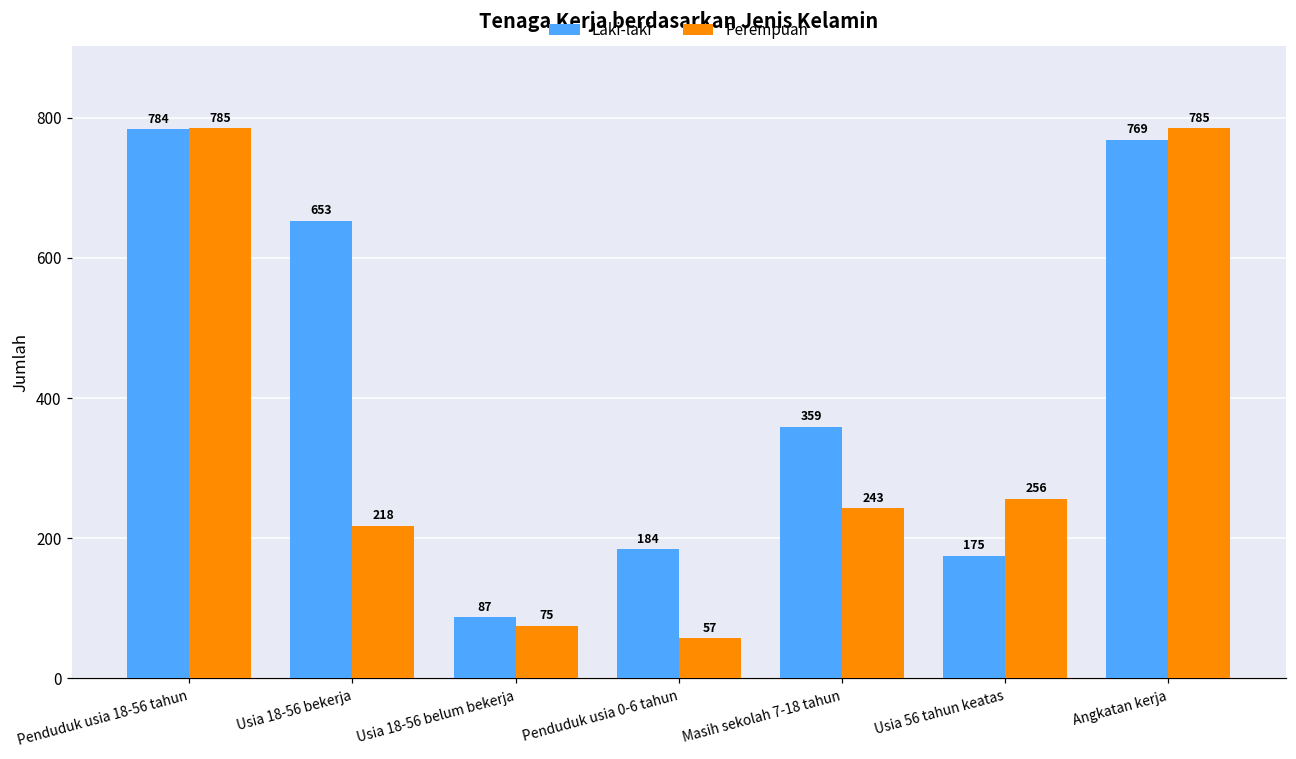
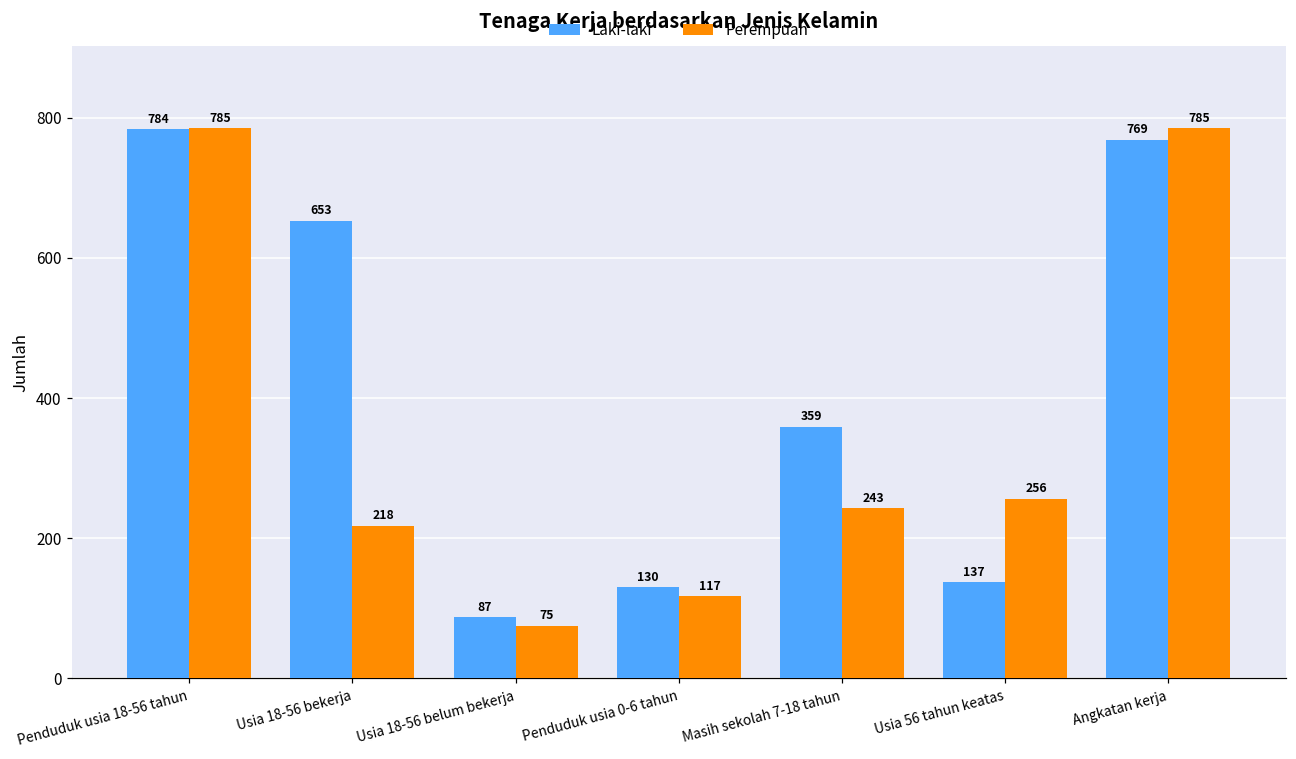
  {
    "Laki-laki": {
      "Penduduk usia 18-56 tahun": 784,
      "Usia 18-56 bekerja": 653,
      "Usia 18-56 belum bekerja": 87,
-     "Penduduk usia 0-6 tahun": 184,
+     "Penduduk usia 0-6 tahun": 130,
      "Masih sekolah 7-18 tahun": 359,
-     "Usia 56 tahun keatas": 175,
+     "Usia 56 tahun keatas": 137,
      "Angkatan kerja": 769
    },
    "Perempuan": {
      "Penduduk usia 18-56 tahun": 785,
      "Usia 18-56 bekerja": 218,
      "Usia 18-56 belum bekerja": 75,
-     "Penduduk usia 0-6 tahun": 57,
+     "Penduduk usia 0-6 tahun": 117,
      "Masih sekolah 7-18 tahun": 243,
      "Usia 56 tahun keatas": 256,
      "Angkatan kerja": 785
    }
  }
